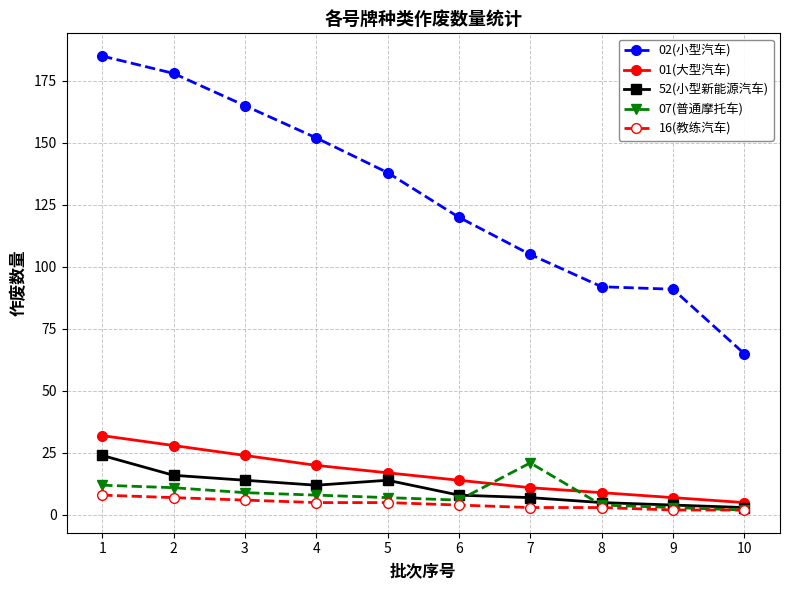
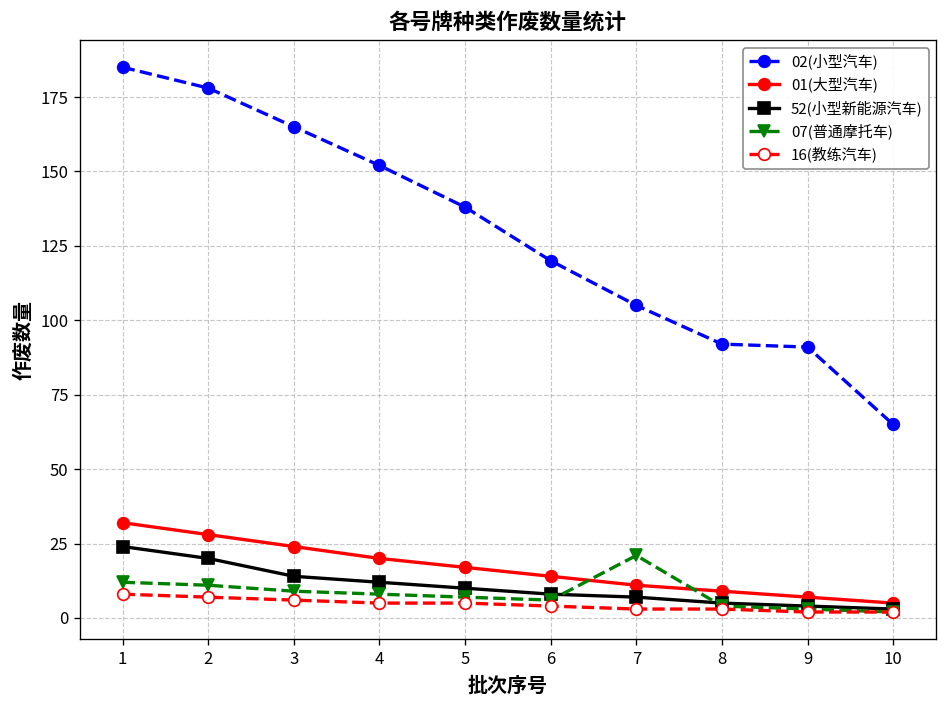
  {
    "02(小型汽车)": {
      "1": 185,
      "2": 178,
      "3": 165,
      "4": 152,
      "5": 138,
      "6": 120,
      "7": 105,
      "8": 92,
      "9": 91,
      "10": 65
    },
    "52(小型新能源汽车)": {
      "1": 24,
-     "2": 16,
+     "2": 20,
      "3": 14,
      "4": 12,
-     "5": 14,
+     "5": 10,
      "6": 8,
      "7": 7
    },
    "07(普通摩托车)": {
      "1": 12,
      "2": 11,
      "3": 9,
      "4": 8,
      "5": 7,
      "6": 6,
      "7": 21
    }
  }
